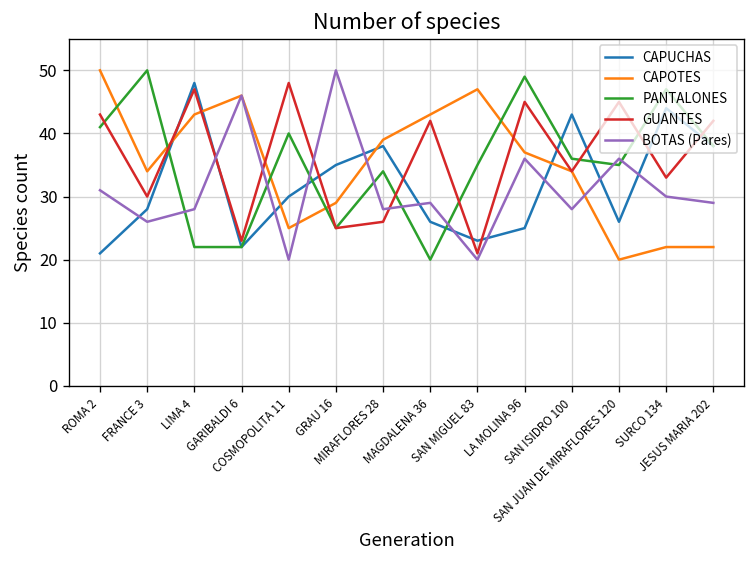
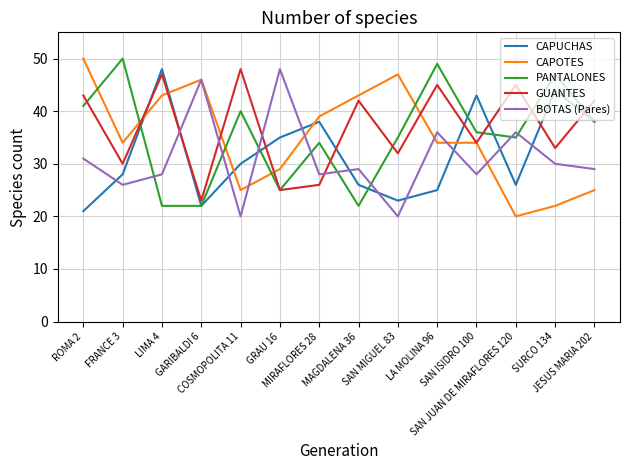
  {
    "CAPUCHAS": {
      "ROMA 2": 21,
      "FRANCE 3": 28,
      "LIMA 4": 48,
      "COSMOPOLITA 11": 30,
      "GRAU 16": 35,
      "MIRAFLORES 28": 38,
      "MAGDALENA 36": 26,
      "SAN MIGUEL 83": 23,
      "LA MOLINA 96": 25,
      "SAN ISIDRO 100": 43,
      "SAN JUAN DE MIRAFLORES 120": 26
    },
    "CAPOTES": {
      "ROMA 2": 50,
      "FRANCE 3": 34,
      "LIMA 4": 43,
      "COSMOPOLITA 11": 25,
      "GRAU 16": 29,
      "MIRAFLORES 28": 39,
      "MAGDALENA 36": 43,
      "SAN MIGUEL 83": 47,
-     "LA MOLINA 96": 37,
+     "LA MOLINA 96": 34,
      "SAN JUAN DE MIRAFLORES 120": 20,
      "SURCO 134": 22,
-     "JESUS MARIA 202": 22
+     "JESUS MARIA 202": 25
    },
    "PANTALONES": {
      "ROMA 2": 41,
      "FRANCE 3": 50,
      "LIMA 4": 22,
      "COSMOPOLITA 11": 40,
      "MIRAFLORES 28": 34,
-     "MAGDALENA 36": 20,
+     "MAGDALENA 36": 22,
      "SAN MIGUEL 83": 35,
      "LA MOLINA 96": 49,
      "SAN ISIDRO 100": 36,
      "SAN JUAN DE MIRAFLORES 120": 35
    },
    "GUANTES": {
      "ROMA 2": 43,
      "FRANCE 3": 30,
      "LIMA 4": 47,
      "GARIBALDI 6": 23,
      "COSMOPOLITA 11": 48,
      "MIRAFLORES 28": 26,
      "MAGDALENA 36": 42,
-     "SAN MIGUEL 83": 21,
+     "SAN MIGUEL 83": 32,
      "LA MOLINA 96": 45,
      "SURCO 134": 33
    },
    "BOTAS (Pares)": {
      "ROMA 2": 31,
      "FRANCE 3": 26,
      "LIMA 4": 28,
      "COSMOPOLITA 11": 20,
-     "GRAU 16": 50,
+     "GRAU 16": 48,
      "MIRAFLORES 28": 28,
      "MAGDALENA 36": 29,
      "SAN MIGUEL 83": 20,
      "LA MOLINA 96": 36,
      "SAN ISIDRO 100": 28,
      "SAN JUAN DE MIRAFLORES 120": 36,
      "SURCO 134": 30,
      "JESUS MARIA 202": 29
    }
  }
